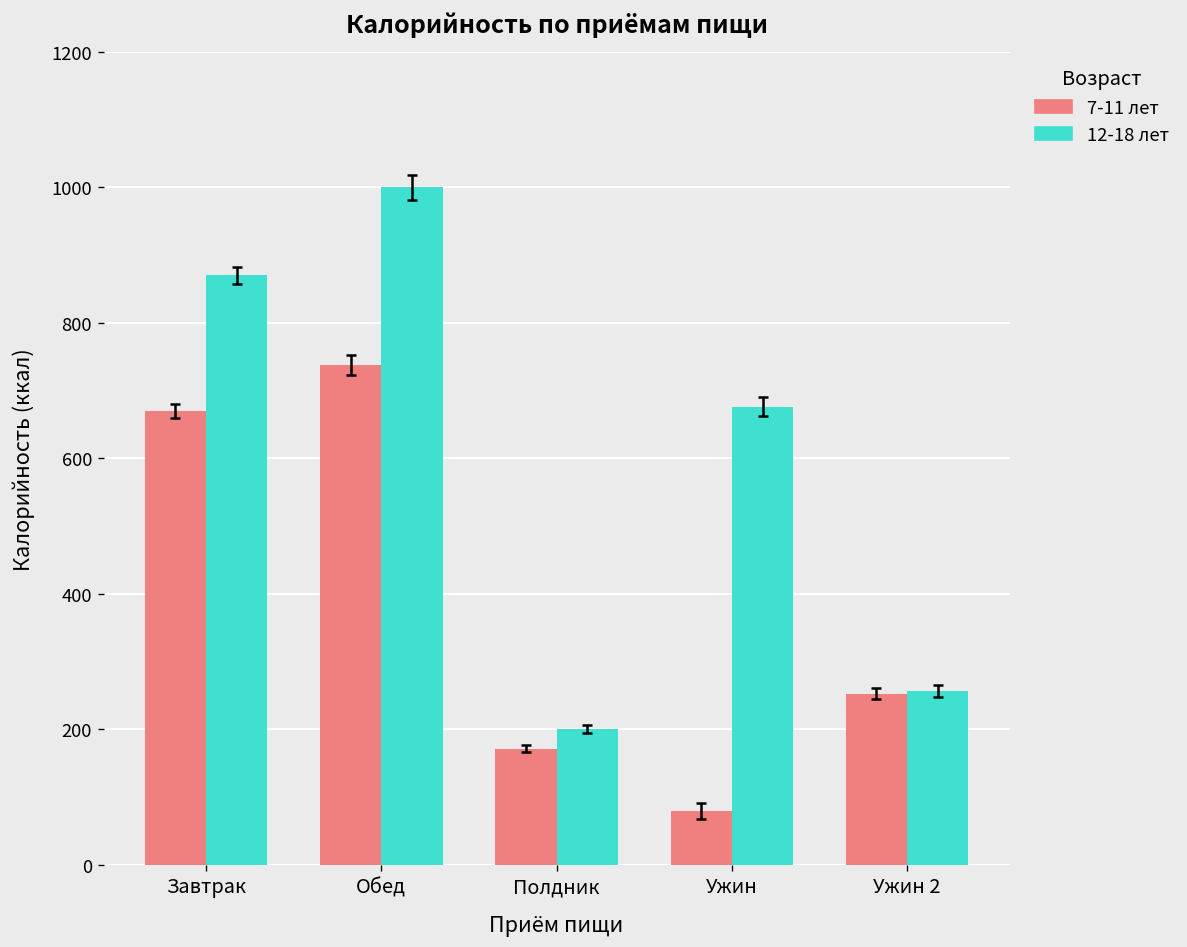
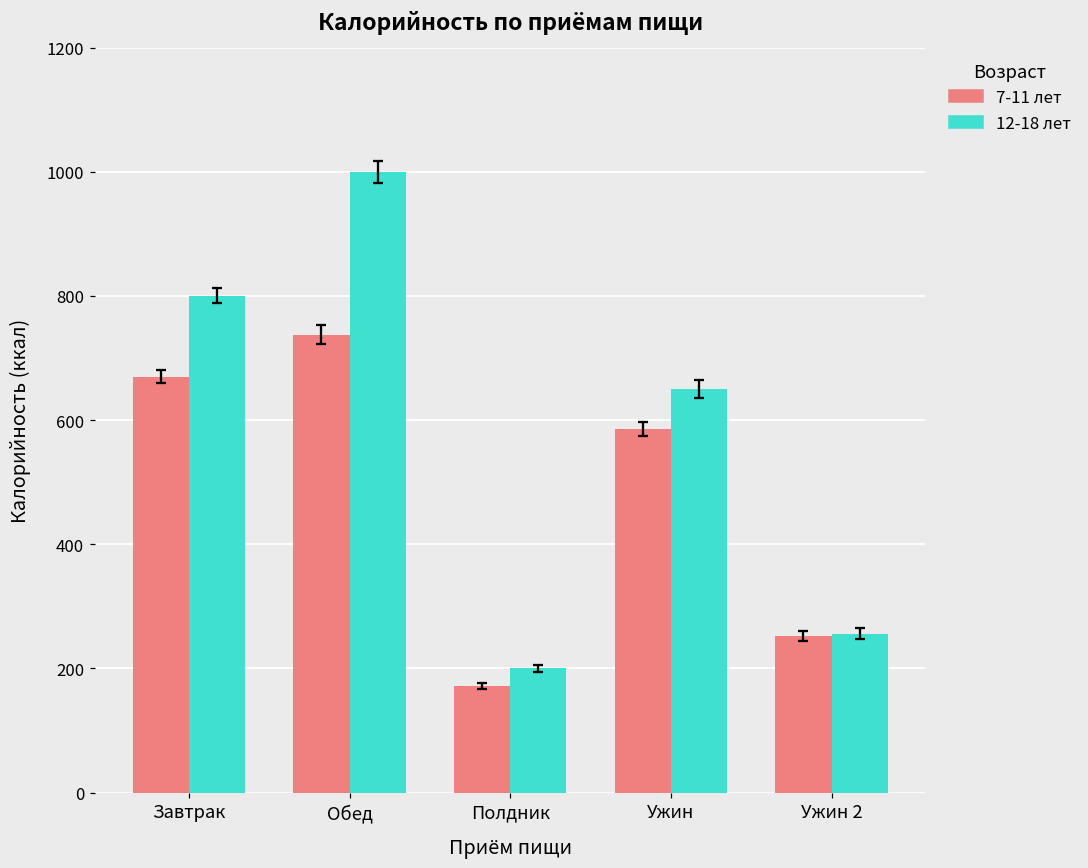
  {
    "7-11 лет": {
      "Завтрак": 670,
      "Обед": 740,
      "Полдник": 170,
-     "Ужин": 80,
+     "Ужин": 590,
      "Ужин 2": 250
    },
    "12-18 лет": {
-     "Завтрак": 870,
+     "Завтрак": 800,
      "Обед": 1000,
      "Полдник": 200,
-     "Ужин": 680,
+     "Ужин": 650,
      "Ужин 2": 260
    }
  }
